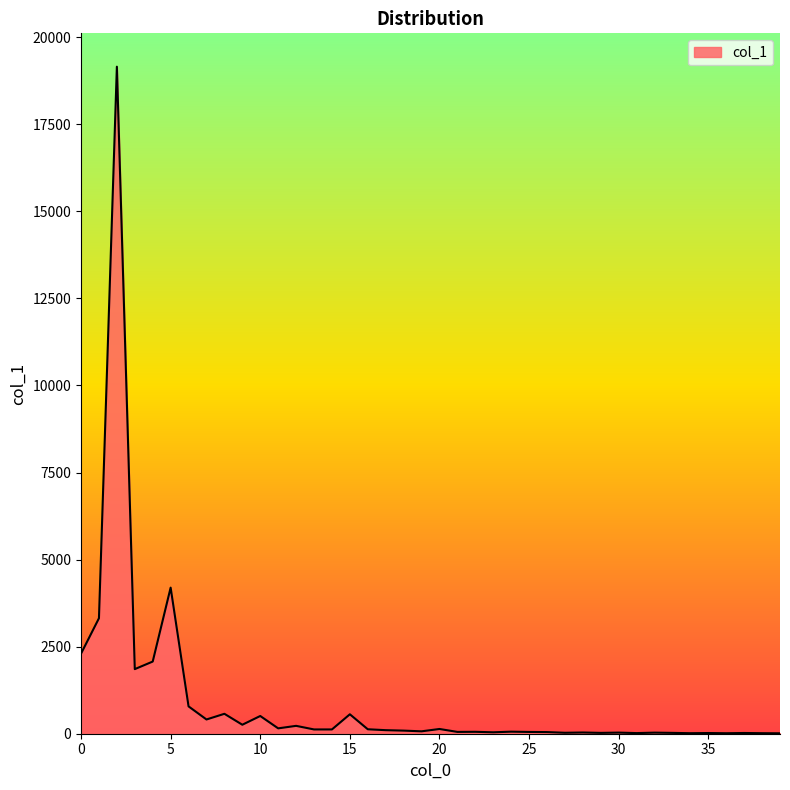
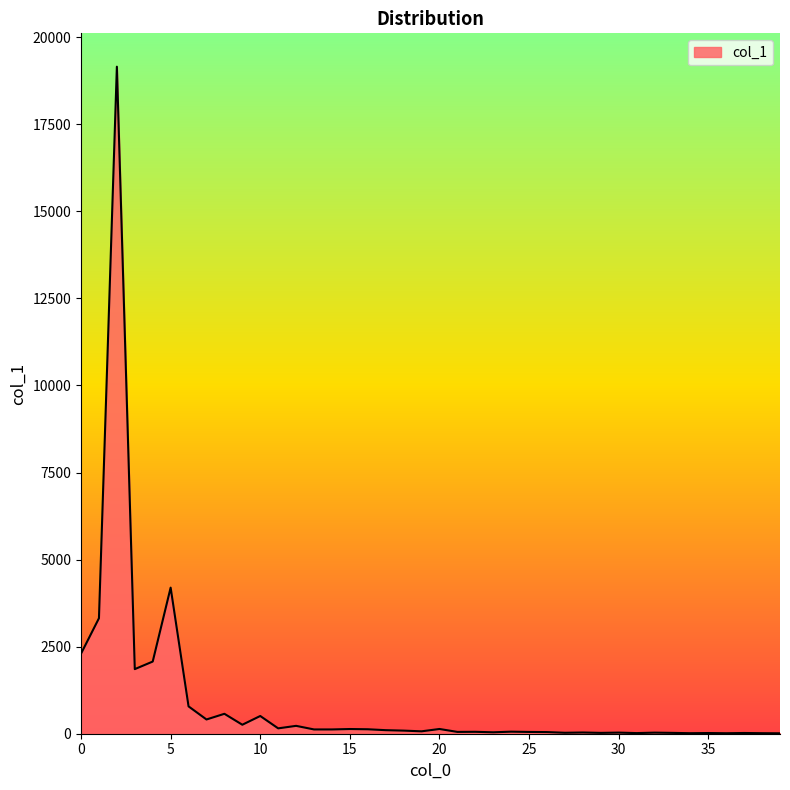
  {
    "0": 2300,
    "5": 4200,
    "10": 500,
-   "15": 600,
+   "15": 100,
    "20": 100,
    "25": 100,
    "30": 0,
    "35": 0
  }
